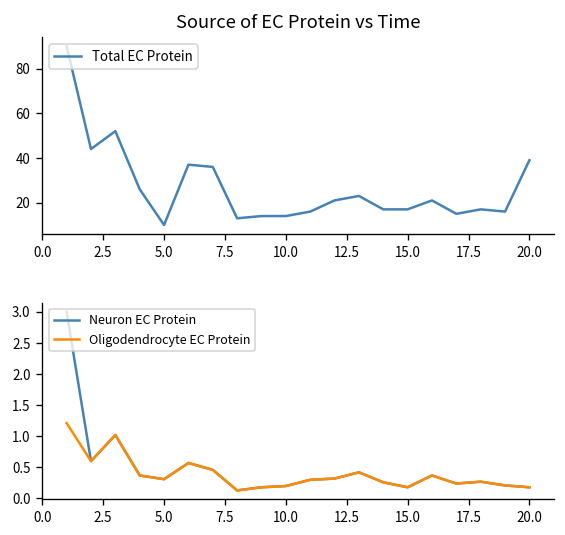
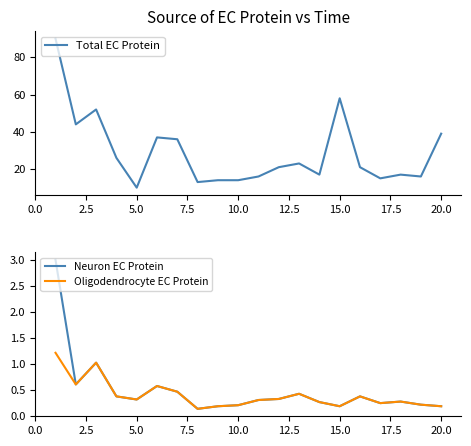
  {
    "Source of EC Protein vs Time": {
      "5.0": 10,
      "10.0": 14,
-     "15.0": 17,
+     "15.0": 58,
      "20.0": 39
    }
  }
